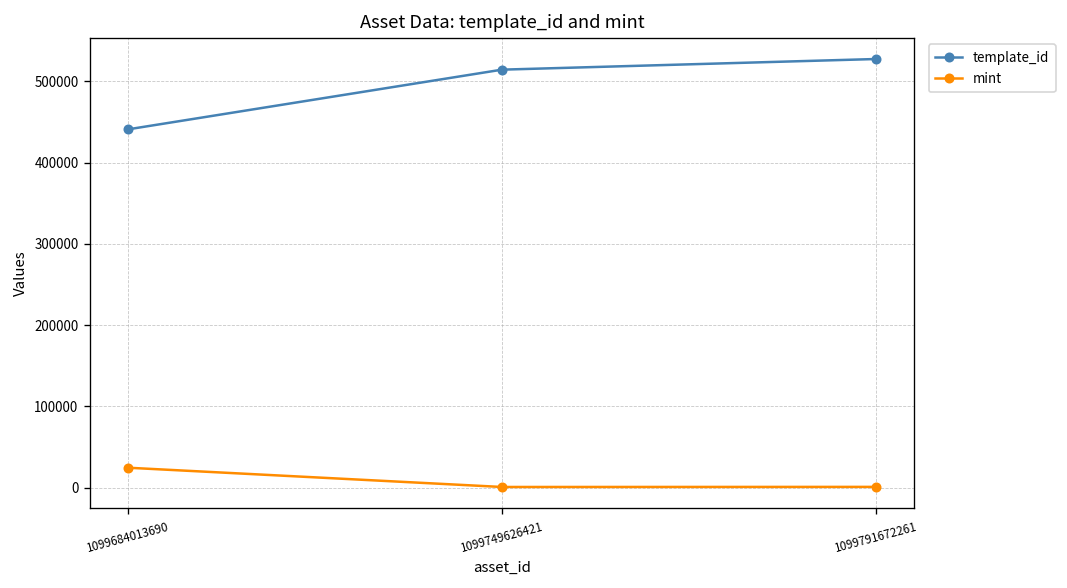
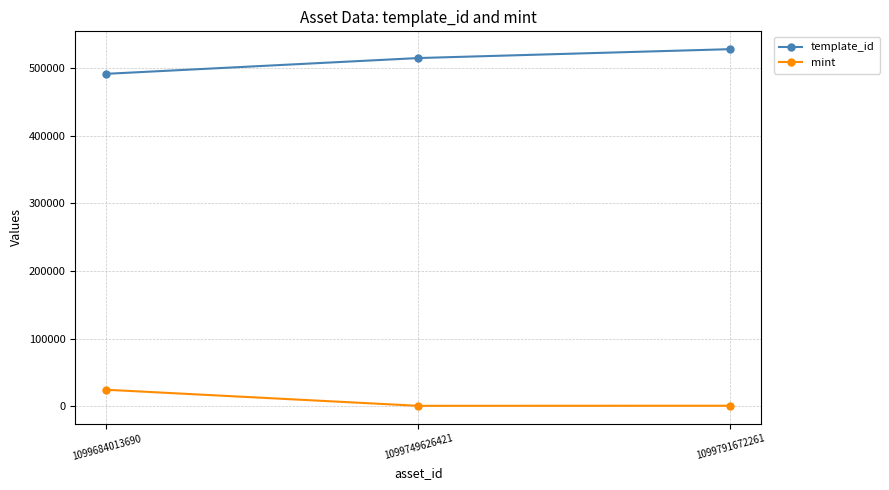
  {
    "template_id": {
-     "1099684013690": 440000,
+     "1099684013690": 490000,
      "1099749626421": 510000,
      "1099791672261": 530000
    },
    "mint": {
      "1099684013690": 20000,
      "1099749626421": 0,
      "1099791672261": 0
    }
  }
